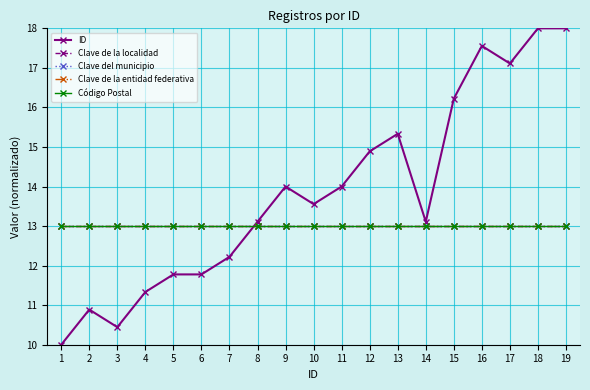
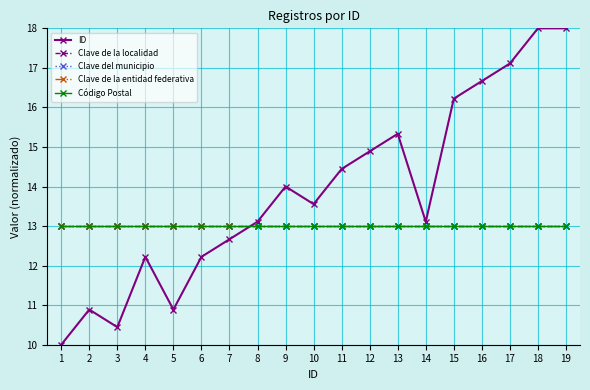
  {
    "ID": {
      "1": 10.0,
      "2": 10.9,
      "3": 10.4,
-     "4": 11.3,
-     "5": 11.8,
-     "6": 11.8,
-     "7": 12.2,
+     "4": 12.2,
+     "5": 10.9,
+     "6": 12.2,
+     "7": 12.7,
      "8": 13.1,
      "9": 14.0,
      "10": 13.6,
-     "11": 14.0,
+     "11": 14.4,
      "12": 14.9,
      "13": 15.3,
      "14": 13.1,
      "15": 16.2,
-     "16": 17.6,
+     "16": 16.7,
      "17": 17.1,
      "18": 18.0,
      "19": 18.0
    },
    "Código Postal": {
      "1": 13.0,
      "2": 13.0,
      "3": 13.0,
      "4": 13.0,
      "5": 13.0,
      "6": 13.0,
      "7": 13.0,
      "8": 13.0,
      "9": 13.0,
      "10": 13.0,
      "11": 13.0,
      "12": 13.0,
      "13": 13.0,
      "14": 13.0,
      "15": 13.0,
      "16": 13.0,
      "17": 13.0,
      "18": 13.0,
      "19": 13.0
    }
  }
